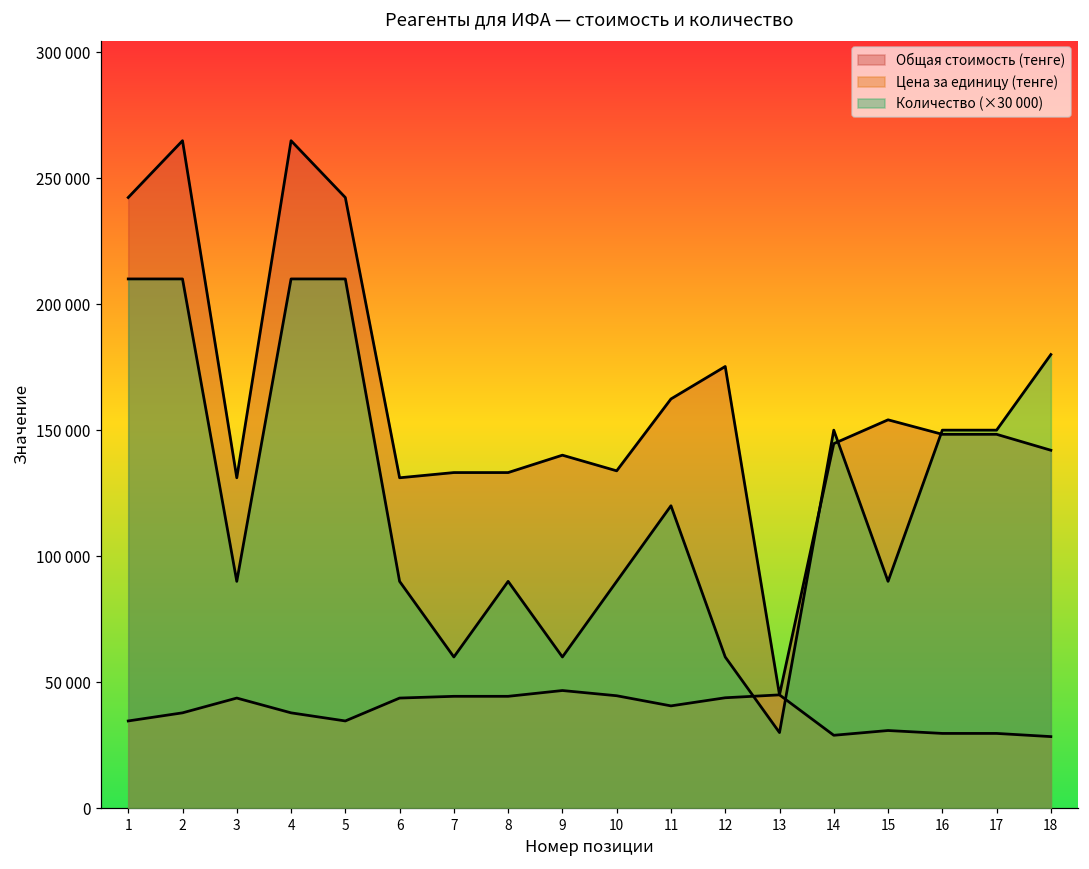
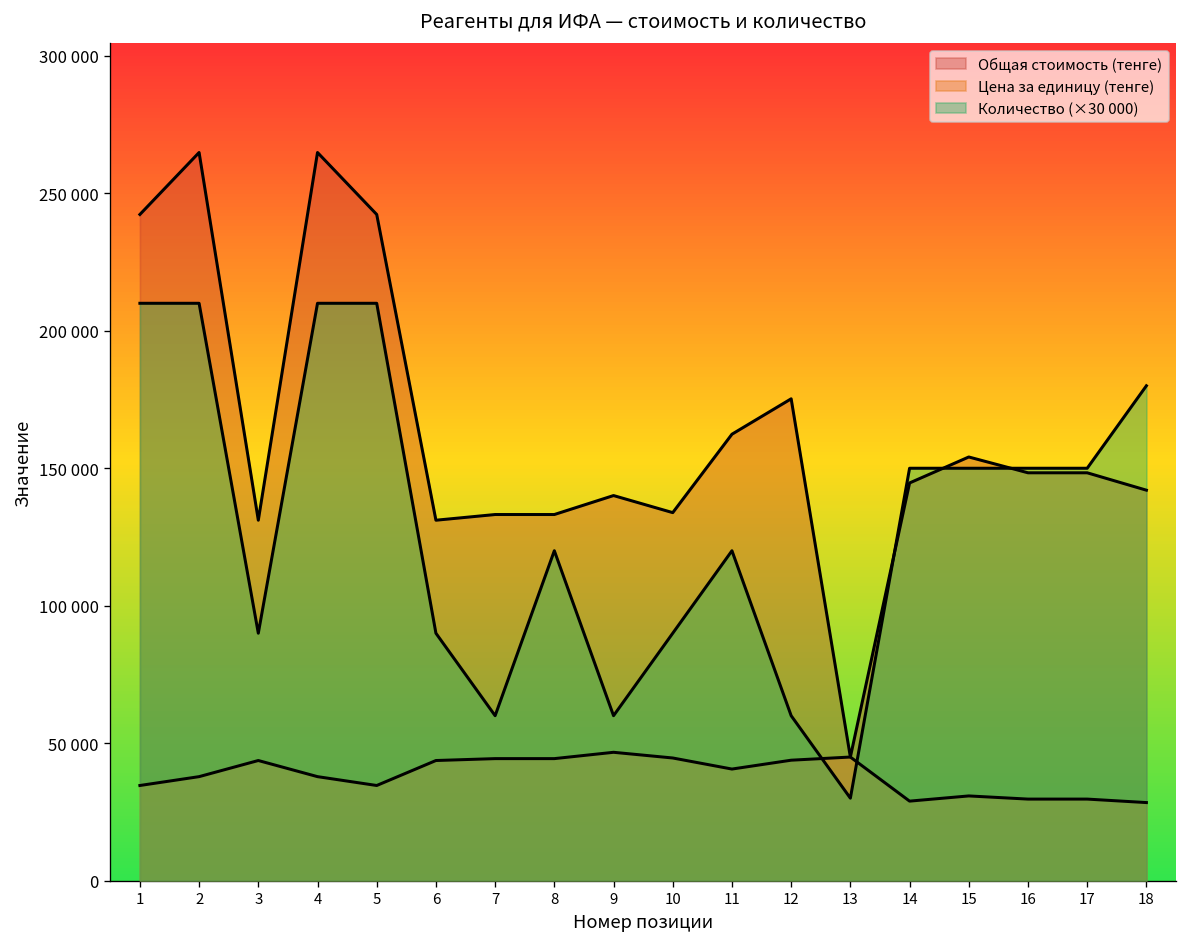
  {
    "Количество (×30 000)": {
      "1": 210000,
      "2": 210000,
      "3": 90000,
      "4": 210000,
      "5": 210000,
      "6": 90000,
      "7": 60000,
-     "8": 90000,
+     "8": 120000,
      "9": 60000,
      "10": 90000,
      "11": 120000,
      "12": 60000,
      "13": 30000,
      "14": 150000,
-     "15": 90000,
+     "15": 150000,
      "16": 150000,
      "17": 150000,
      "18": 180000
    }
  }
